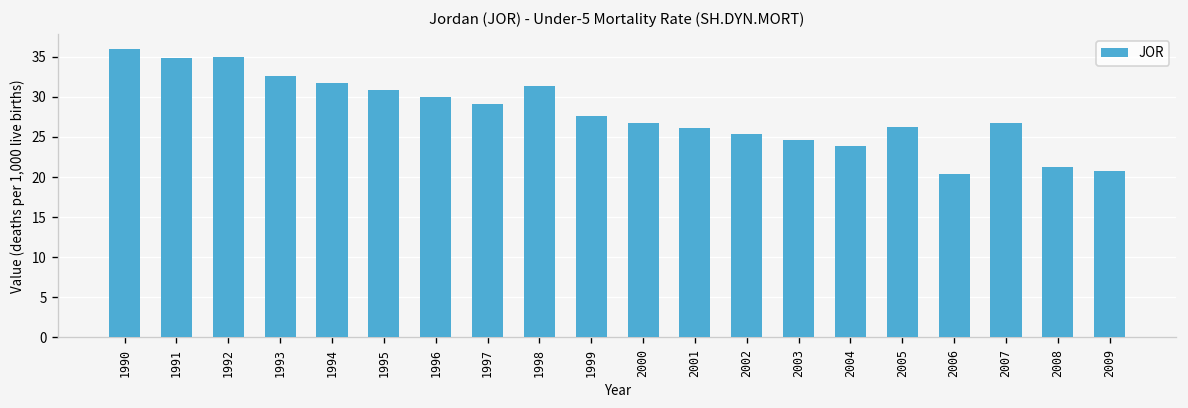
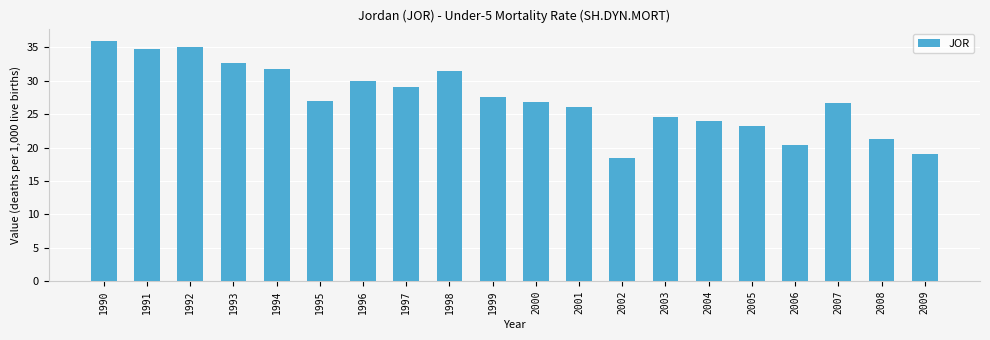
  {
    "1990": 36,
    "1991": 35,
    "1992": 35,
    "1993": 33,
    "1994": 32,
-   "1995": 31,
+   "1995": 27,
    "1996": 30,
    "1997": 29,
    "1998": 31,
    "1999": 28,
    "2000": 27,
    "2001": 26,
-   "2002": 25,
+   "2002": 18,
    "2003": 25,
    "2004": 24,
-   "2005": 26,
+   "2005": 23,
    "2006": 20,
    "2007": 27,
    "2008": 21,
-   "2009": 21
+   "2009": 19
  }
